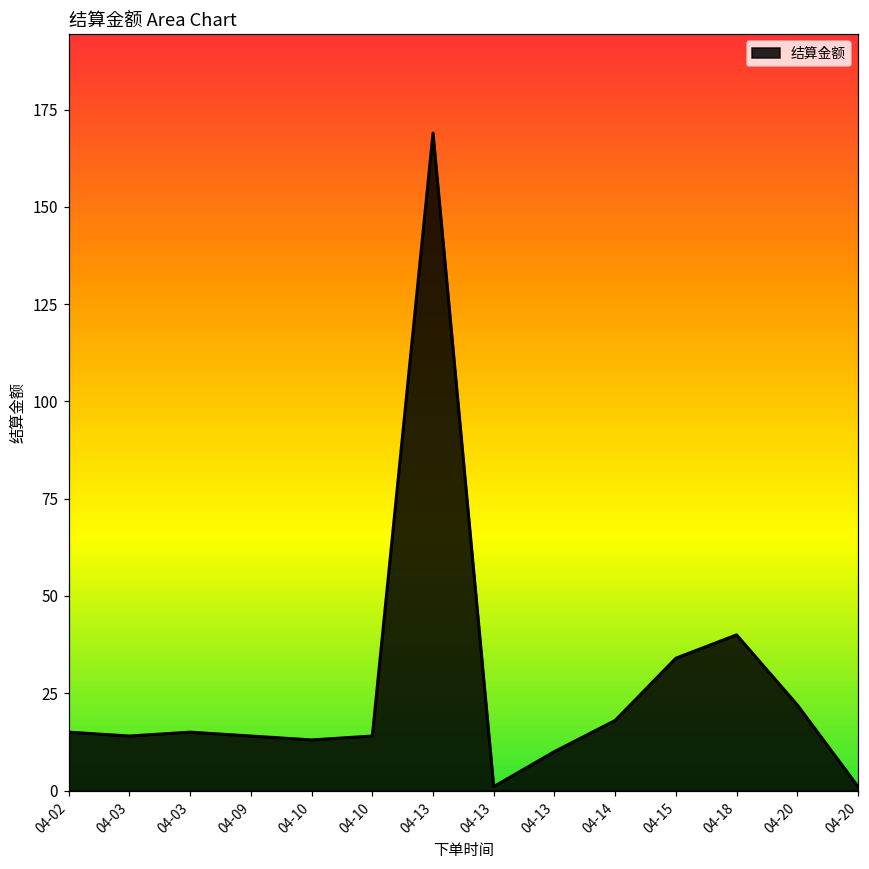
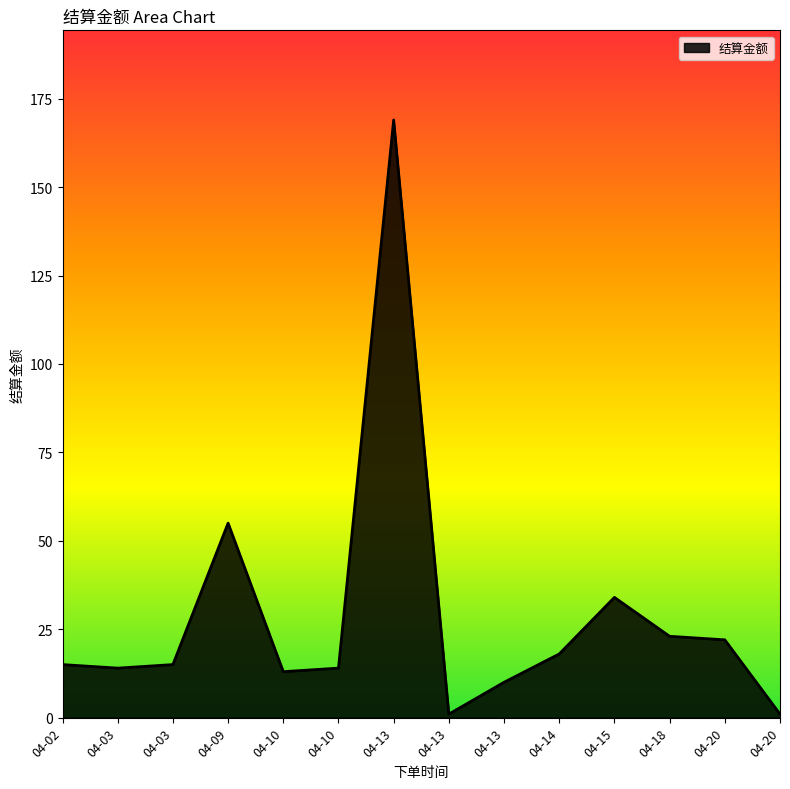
  {
    "04-02": 15,
-   "04-09": 14,
+   "04-09": 55,
    "04-14": 18,
    "04-15": 34,
-   "04-18": 40
+   "04-18": 23
  }
